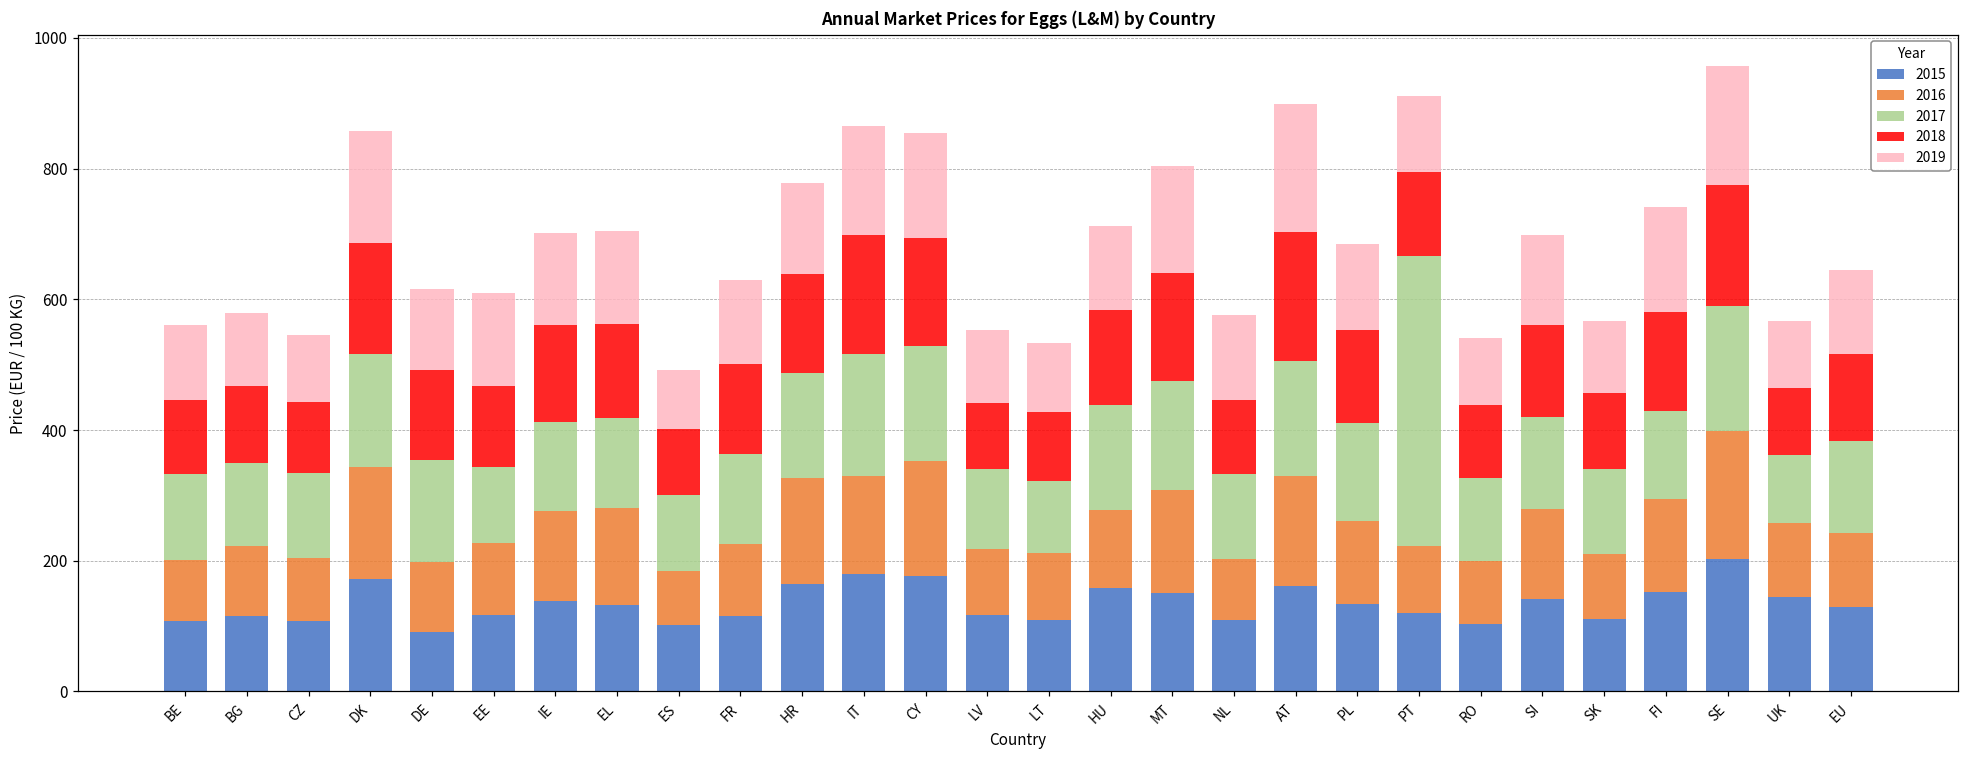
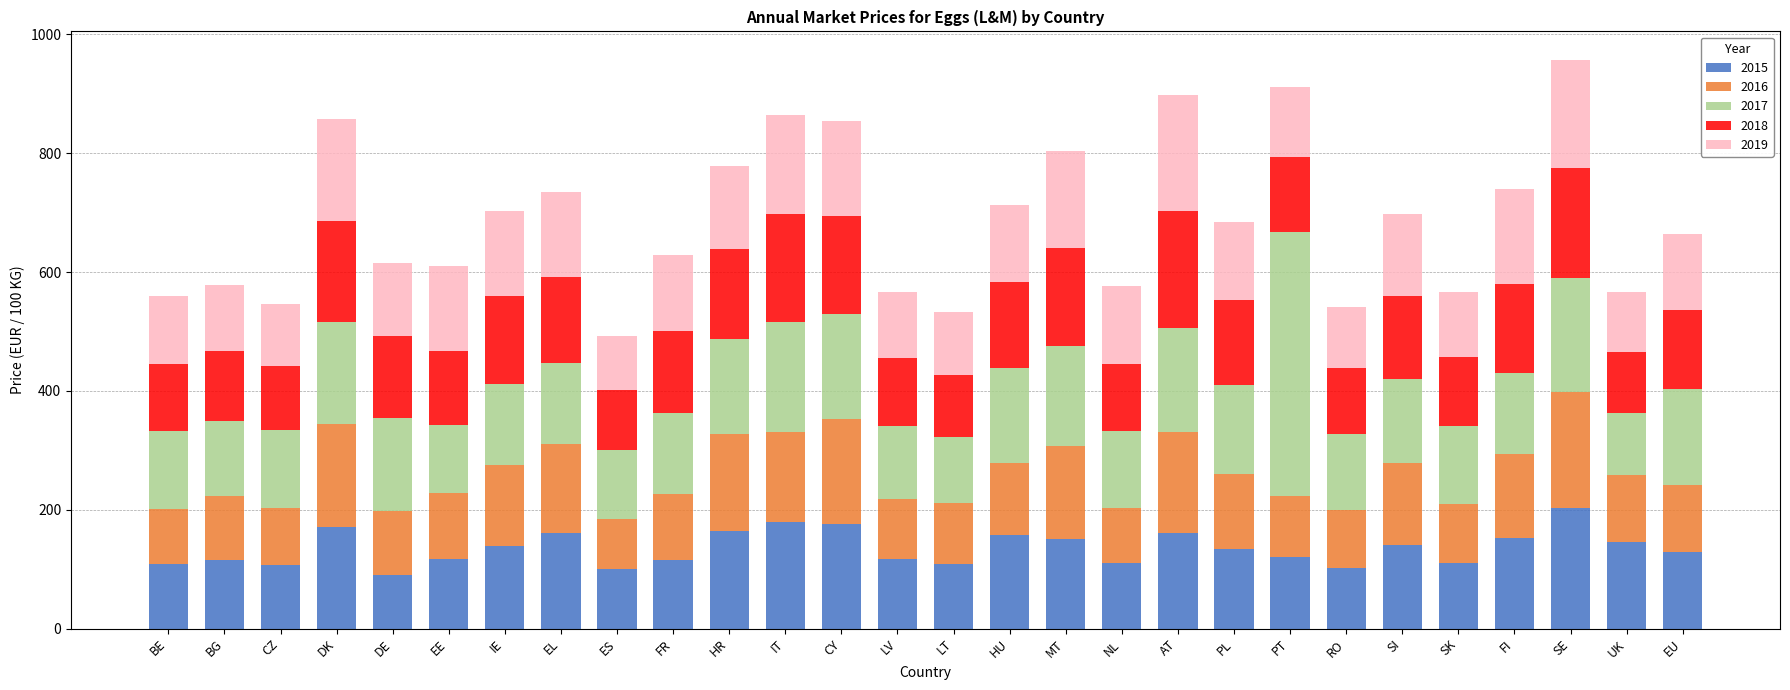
  {
    "2015": {
      "BE": 110,
      "BG": 120,
      "CZ": 110,
      "DK": 170,
      "DE": 90,
      "EE": 120,
      "IE": 140,
-     "EL": 130,
+     "EL": 160,
      "ES": 100,
      "FR": 120,
      "HR": 160,
      "IT": 180,
      "CY": 180,
      "LV": 120,
      "LT": 110,
      "HU": 160,
      "MT": 150,
      "NL": 110,
      "AT": 160,
      "PL": 130,
      "PT": 120,
      "RO": 100,
      "SI": 140,
      "SK": 110,
      "FI": 150,
      "SE": 200,
      "UK": 150,
      "EU": 130
    },
    "2016": {
      "BE": 90,
      "BG": 110,
      "CZ": 100,
      "DK": 170,
      "DE": 110,
      "EE": 110,
      "IE": 140,
      "EL": 150,
      "ES": 80,
      "FR": 110,
      "HR": 160,
      "IT": 150,
      "CY": 180,
      "LV": 100,
      "LT": 100,
      "HU": 120,
      "MT": 160,
      "NL": 90,
      "AT": 170,
      "PL": 130,
      "PT": 100,
      "RO": 100,
      "SI": 140,
      "SK": 100,
      "FI": 140,
      "SE": 200,
      "UK": 110,
      "EU": 110
    },
    "2017": {
      "BE": 130,
      "BG": 130,
      "CZ": 130,
      "DK": 170,
      "DE": 160,
      "EE": 120,
      "IE": 140,
      "EL": 140,
      "ES": 120,
      "FR": 140,
      "HR": 160,
      "IT": 190,
      "CY": 180,
      "LV": 120,
      "LT": 110,
      "HU": 160,
      "MT": 170,
      "NL": 130,
      "AT": 180,
      "PL": 150,
      "PT": 440,
      "RO": 130,
      "SI": 140,
      "SK": 130,
      "FI": 140,
      "SE": 190,
      "UK": 100,
-     "EU": 140
+     "EU": 160
    },
    "2018": {
      "BE": 110,
      "BG": 120,
      "CZ": 110,
      "DK": 170,
      "DE": 140,
      "EE": 130,
      "IE": 150,
      "EL": 140,
      "ES": 100,
      "FR": 140,
      "HR": 150,
      "IT": 180,
      "CY": 170,
-     "LV": 100,
+     "LV": 120,
      "LT": 100,
      "HU": 150,
      "MT": 160,
      "NL": 110,
      "AT": 200,
      "PL": 140,
      "PT": 130,
      "RO": 110,
      "SI": 140,
      "SK": 120,
      "FI": 150,
      "SE": 190,
      "UK": 100,
      "EU": 130
    },
    "2019": {
      "BE": 110,
      "BG": 110,
      "CZ": 100,
      "DK": 170,
      "DE": 120,
      "EE": 140,
      "IE": 140,
      "EL": 140,
      "ES": 90,
      "FR": 130,
      "HR": 140,
      "IT": 170,
      "CY": 160,
      "LV": 110,
      "LT": 110,
      "HU": 130,
      "MT": 160,
      "NL": 130,
      "AT": 200,
      "PL": 130,
      "PT": 120,
      "RO": 100,
      "SI": 140,
      "SK": 110,
      "FI": 160,
      "SE": 180,
      "UK": 100,
      "EU": 130
    }
  }
